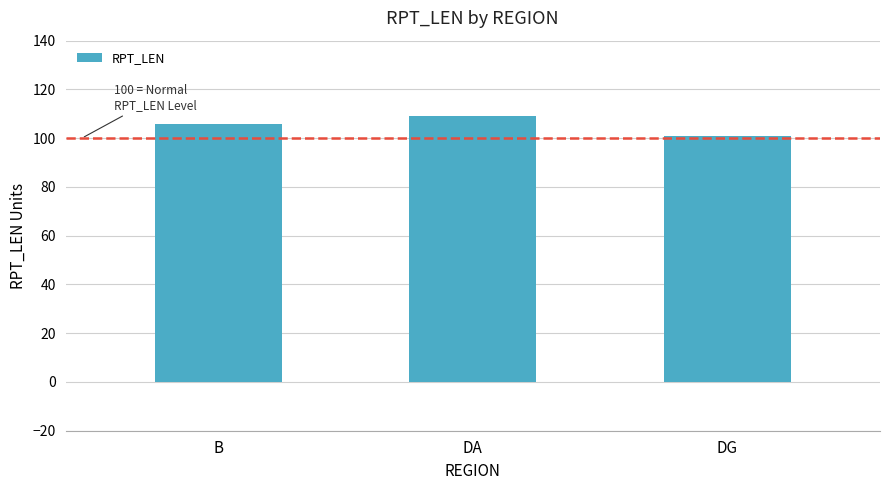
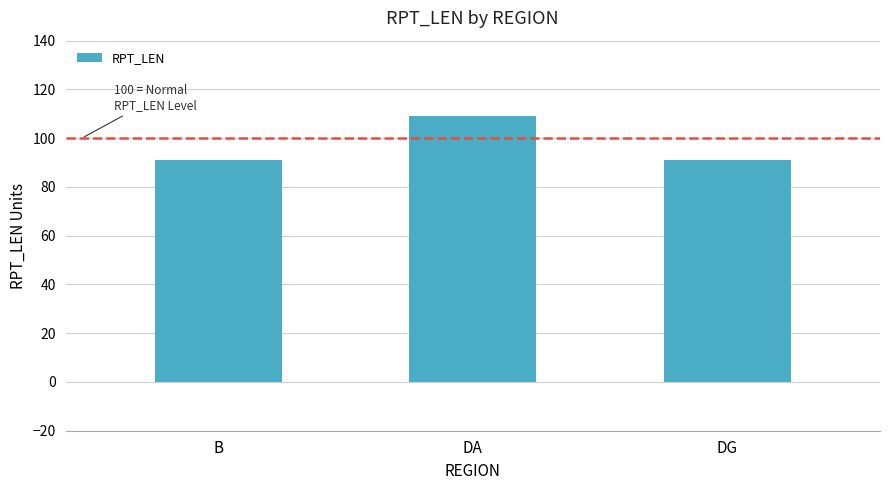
  {
-   "B": 106,
+   "B": 91,
    "DA": 109,
-   "DG": 101
+   "DG": 91
  }
